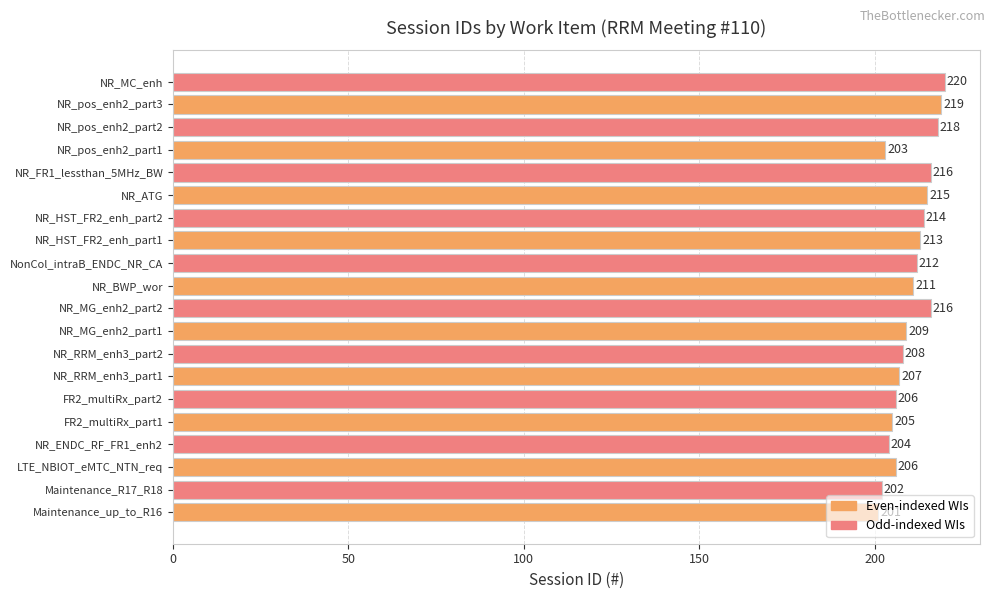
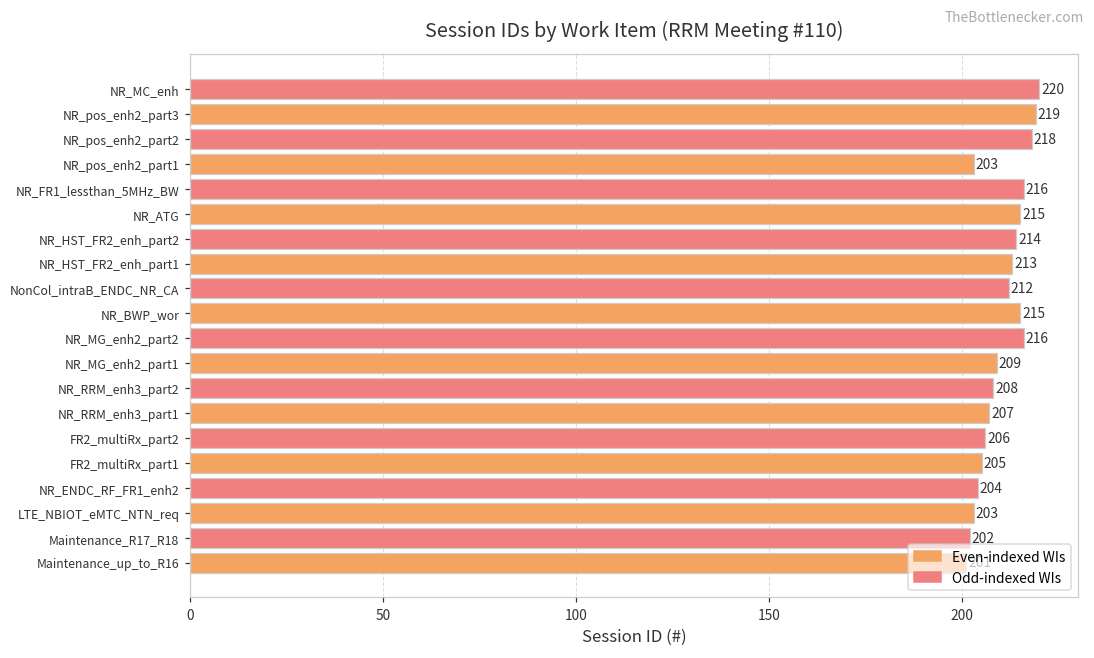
  {
    "NR_MC_enh": 220,
    "NR_pos_enh2_part3": 219,
    "NR_pos_enh2_part2": 218,
    "NR_pos_enh2_part1": 203,
    "NR_FR1_lessthan_5MHz_BW": 216,
    "NR_ATG": 215,
    "NR_HST_FR2_enh_part2": 214,
    "NR_HST_FR2_enh_part1": 213,
    "NonCol_intraB_ENDC_NR_CA": 212,
-   "NR_BWP_wor": 211,
+   "NR_BWP_wor": 215,
    "NR_MG_enh2_part2": 216,
    "NR_MG_enh2_part1": 209,
    "NR_RRM_enh3_part2": 208,
    "NR_RRM_enh3_part1": 207,
    "FR2_multiRx_part2": 206,
    "FR2_multiRx_part1": 205,
    "NR_ENDC_RF_FR1_enh2": 204,
-   "LTE_NBIOT_eMTC_NTN_req": 206
+   "LTE_NBIOT_eMTC_NTN_req": 203
  }
